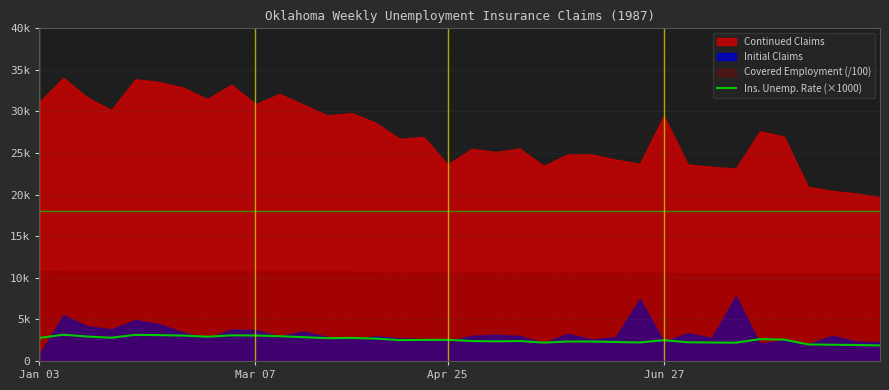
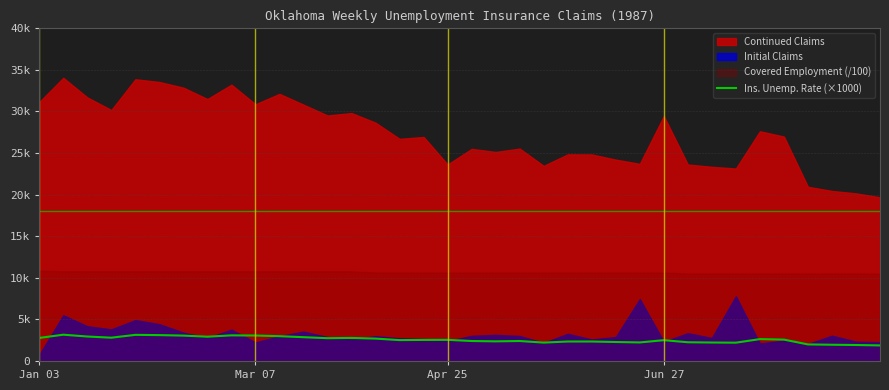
  {
    "Ins. Unemp. Rate (×1000)": {
      "Jan 03": 3000,
      "Mar 07": 3000
    },
    "Continued Claims": {
      "Jan 03": 31000,
      "Mar 07": 31000,
      "Apr 25": 24000,
      "Jun 27": 29000
    },
    "Initial Claims": {
      "Jan 03": 1000,
-     "Mar 07": 4000
+     "Mar 07": 2000
    },
    "Covered Employment (/100)": {
      "Jan 03": 11000,
      "Mar 07": 11000,
      "Apr 25": 11000,
      "Jun 27": 11000
    }
  }
